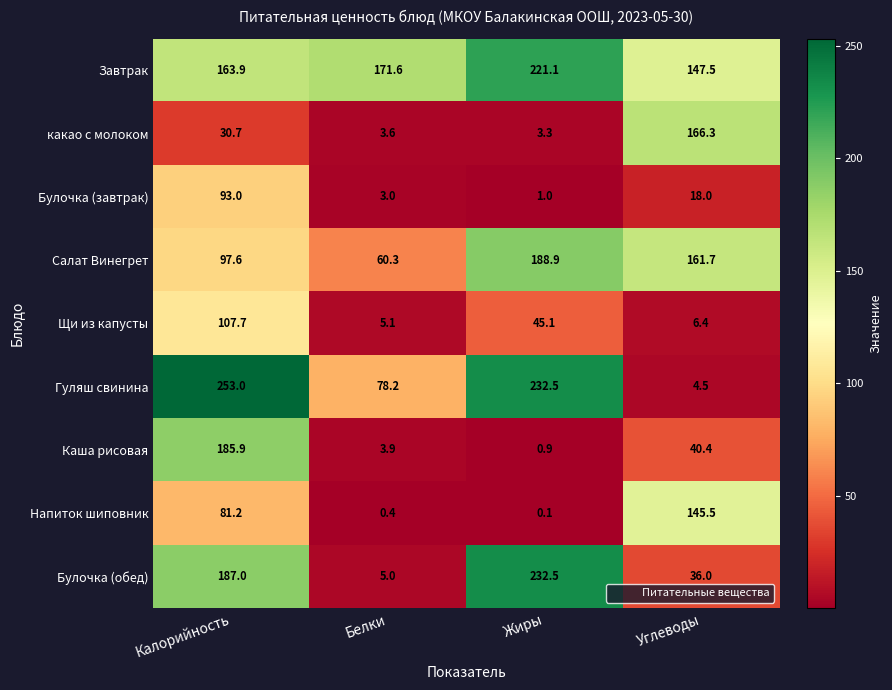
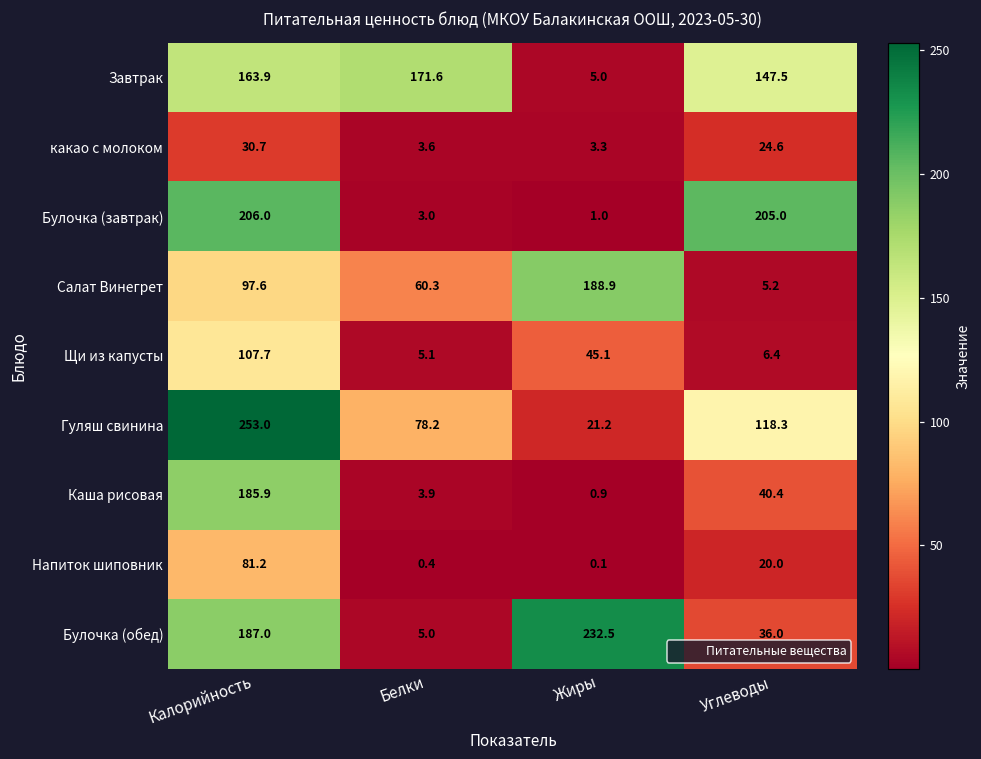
  {
    "Завтрак": {
      "Калорийность": 163.9,
      "Белки": 171.6,
-     "Жиры": 221.1,
+     "Жиры": 5.0,
      "Углеводы": 147.5
    },
    "какао с молоком": {
      "Калорийность": 30.7,
      "Белки": 3.6,
      "Жиры": 3.3,
-     "Углеводы": 166.3
+     "Углеводы": 24.6
    },
    "Булочка (завтрак)": {
-     "Калорийность": 93.0,
+     "Калорийность": 206.0,
      "Белки": 3.0,
      "Жиры": 1.0,
-     "Углеводы": 18.0
+     "Углеводы": 205.0
    },
    "Салат Винегрет": {
      "Калорийность": 97.6,
      "Белки": 60.3,
      "Жиры": 188.9,
-     "Углеводы": 161.7
+     "Углеводы": 5.2
    },
    "Щи из капусты": {
      "Калорийность": 107.7,
      "Белки": 5.1,
      "Жиры": 45.1,
      "Углеводы": 6.4
    },
    "Гуляш свинина": {
      "Калорийность": 253.0,
      "Белки": 78.2,
-     "Жиры": 232.5,
-     "Углеводы": 4.5
+     "Жиры": 21.2,
+     "Углеводы": 118.3
    },
    "Каша рисовая": {
      "Калорийность": 185.9,
      "Белки": 3.9,
      "Жиры": 0.9,
      "Углеводы": 40.4
    },
    "Напиток шиповник": {
      "Калорийность": 81.2,
      "Белки": 0.4,
      "Жиры": 0.1,
-     "Углеводы": 145.5
+     "Углеводы": 20.0
    },
    "Булочка (обед)": {
      "Калорийность": 187.0,
      "Белки": 5.0,
      "Жиры": 232.5,
      "Углеводы": 36.0
    }
  }
